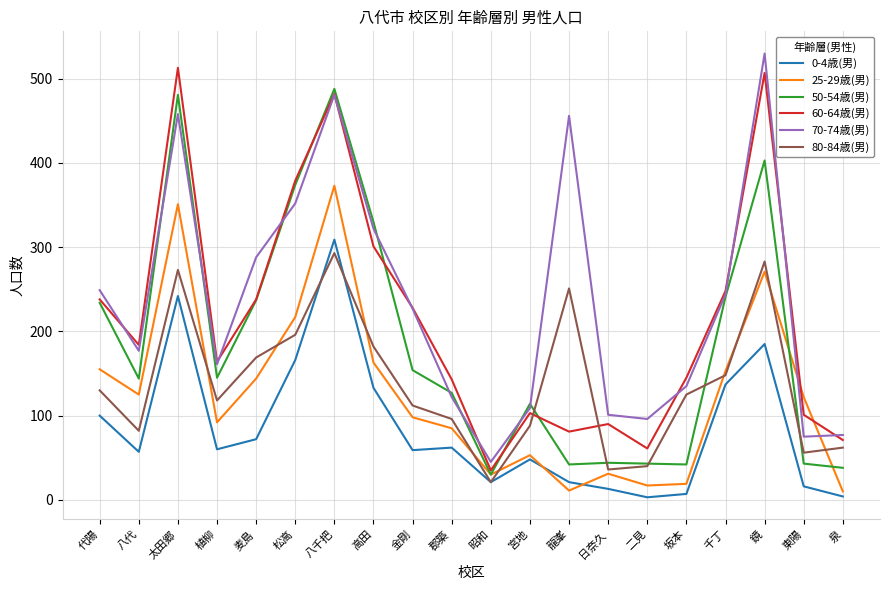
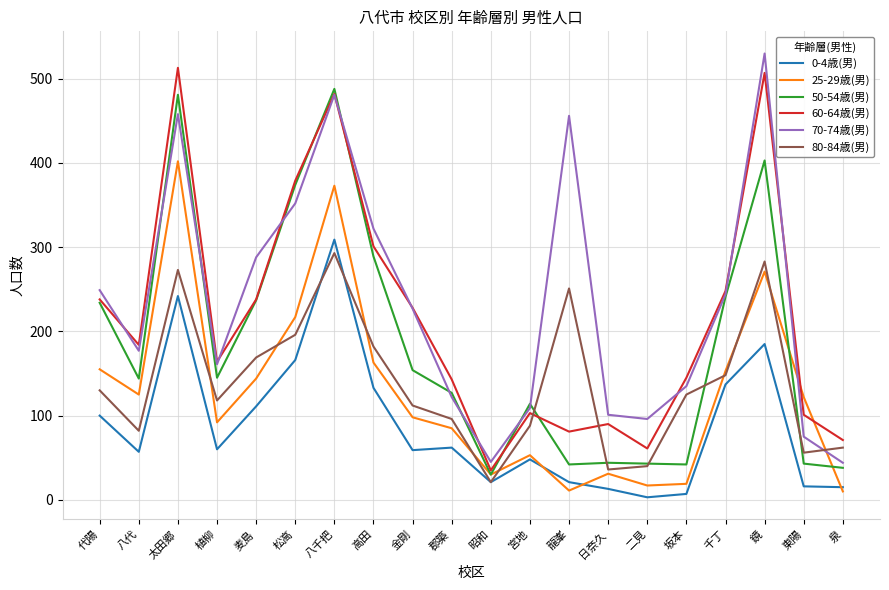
  {
    "0-4歳(男)": {
      "代陽": 100,
      "八代": 60,
      "太田郷": 240,
      "植柳": 60,
-     "麦島": 70,
+     "麦島": 110,
      "松高": 170,
      "八千把": 310,
      "高田": 130,
      "金剛": 60,
      "郡築": 60,
      "宮地": 50,
      "龍峯": 20,
      "日奈久": 10,
      "二見": 0,
      "坂本": 10,
      "千丁": 140,
      "鏡": 190,
      "東陽": 20,
-     "泉": 0
+     "泉": 20
    },
    "25-29歳(男)": {
      "代陽": 160,
      "八代": 130,
-     "太田郷": 350,
+     "太田郷": 400,
      "植柳": 90,
      "麦島": 140,
      "松高": 220,
      "八千把": 370,
      "高田": 160,
      "金剛": 100,
      "郡築": 90,
      "宮地": 50,
      "龍峯": 10,
      "日奈久": 30,
      "二見": 20,
      "坂本": 20,
      "千丁": 150,
      "鏡": 270,
      "東陽": 120,
      "泉": 10
    },
    "50-54歳(男)": {
      "代陽": 230,
      "八代": 140,
      "太田郷": 480,
      "植柳": 150,
      "松高": 370,
      "八千把": 490,
-     "高田": 330,
+     "高田": 290,
      "金剛": 150,
      "郡築": 130,
      "宮地": 110,
      "龍峯": 40,
      "日奈久": 40,
      "坂本": 40,
      "鏡": 400,
      "東陽": 40,
      "泉": 40
    },
    "60-64歳(男)": {
      "代陽": 240,
      "八代": 180,
      "太田郷": 510,
      "植柳": 160,
      "松高": 380,
      "高田": 300,
      "郡築": 140,
      "昭和": 40,
      "宮地": 100,
      "龍峯": 80,
      "日奈久": 90,
      "二見": 60,
      "坂本": 150,
      "千丁": 250,
      "鏡": 510,
      "東陽": 100,
      "泉": 70
    },
    "70-74歳(男)": {
      "代陽": 250,
      "八代": 180,
      "太田郷": 460,
      "植柳": 160,
      "麦島": 290,
      "松高": 350,
      "高田": 320,
      "郡築": 120,
      "昭和": 50,
      "宮地": 110,
      "龍峯": 460,
      "日奈久": 100,
      "二見": 100,
      "坂本": 140,
      "鏡": 530,
      "東陽": 80,
-     "泉": 80
+     "泉": 40
    },
    "80-84歳(男)": {
      "代陽": 130,
      "八代": 80,
      "太田郷": 270,
      "植柳": 120,
      "麦島": 170,
      "松高": 200,
      "八千把": 290,
      "高田": 180,
      "金剛": 110,
      "郡築": 100,
      "宮地": 90,
      "龍峯": 250,
      "日奈久": 40,
      "坂本": 130,
      "千丁": 150,
      "鏡": 280,
      "東陽": 60,
      "泉": 60
    }
  }
